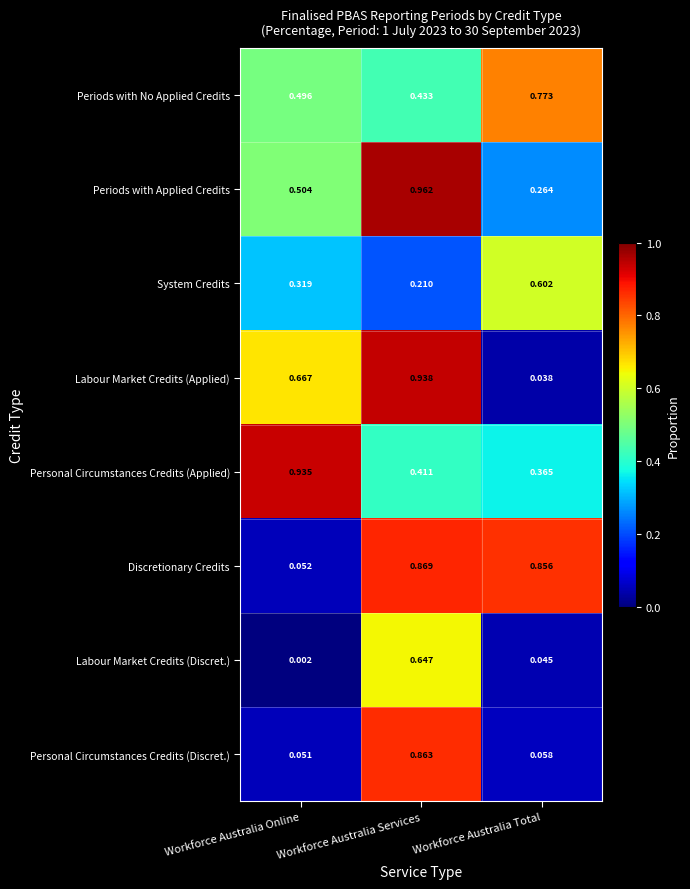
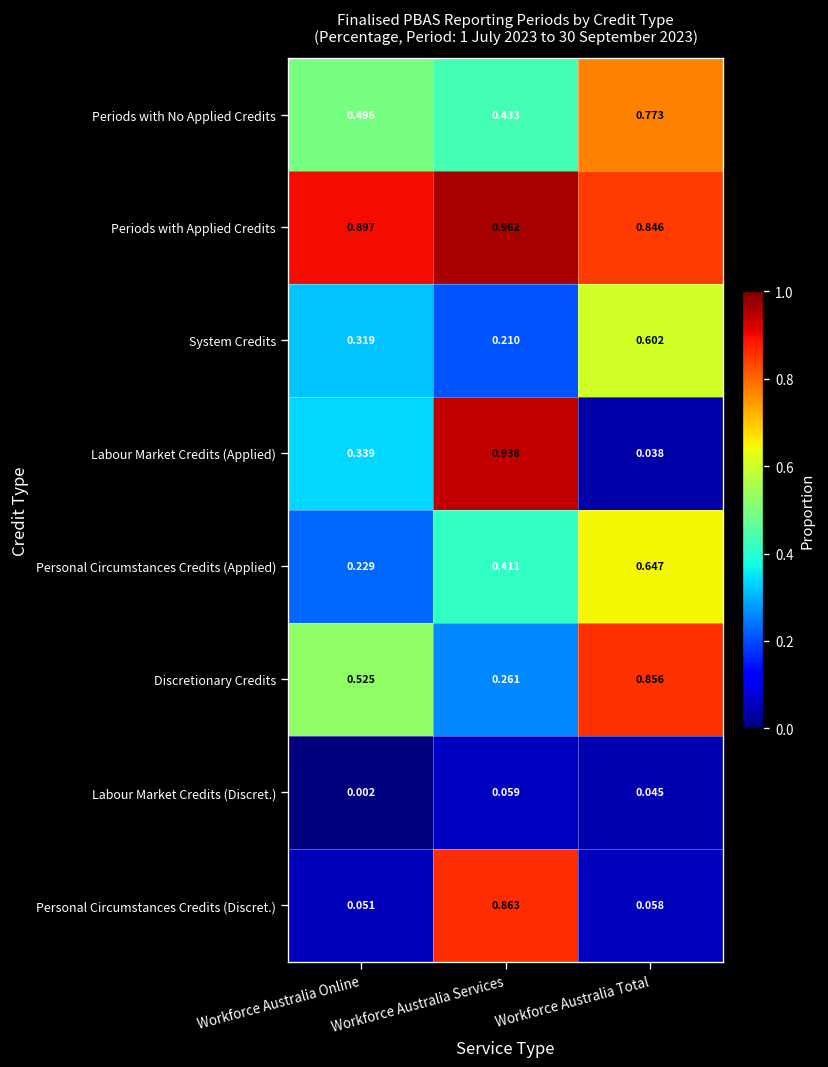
  {
    "Periods with No Applied Credits": {
      "Workforce Australia Online": 0.496,
      "Workforce Australia Services": 0.433,
      "Workforce Australia Total": 0.773
    },
    "Periods with Applied Credits": {
-     "Workforce Australia Online": 0.504,
+     "Workforce Australia Online": 0.897,
      "Workforce Australia Services": 0.962,
-     "Workforce Australia Total": 0.264
+     "Workforce Australia Total": 0.846
    },
    "System Credits": {
      "Workforce Australia Online": 0.319,
      "Workforce Australia Services": 0.210,
      "Workforce Australia Total": 0.602
    },
    "Labour Market Credits (Applied)": {
-     "Workforce Australia Online": 0.667,
+     "Workforce Australia Online": 0.339,
      "Workforce Australia Services": 0.938,
      "Workforce Australia Total": 0.038
    },
    "Personal Circumstances Credits (Applied)": {
-     "Workforce Australia Online": 0.935,
+     "Workforce Australia Online": 0.229,
      "Workforce Australia Services": 0.411,
-     "Workforce Australia Total": 0.365
+     "Workforce Australia Total": 0.647
    },
    "Discretionary Credits": {
-     "Workforce Australia Online": 0.052,
-     "Workforce Australia Services": 0.869,
+     "Workforce Australia Online": 0.525,
+     "Workforce Australia Services": 0.261,
      "Workforce Australia Total": 0.856
    },
    "Labour Market Credits (Discret.)": {
      "Workforce Australia Online": 0.002,
-     "Workforce Australia Services": 0.647,
+     "Workforce Australia Services": 0.059,
      "Workforce Australia Total": 0.045
    },
    "Personal Circumstances Credits (Discret.)": {
      "Workforce Australia Online": 0.051,
      "Workforce Australia Services": 0.863,
      "Workforce Australia Total": 0.058
    }
  }
